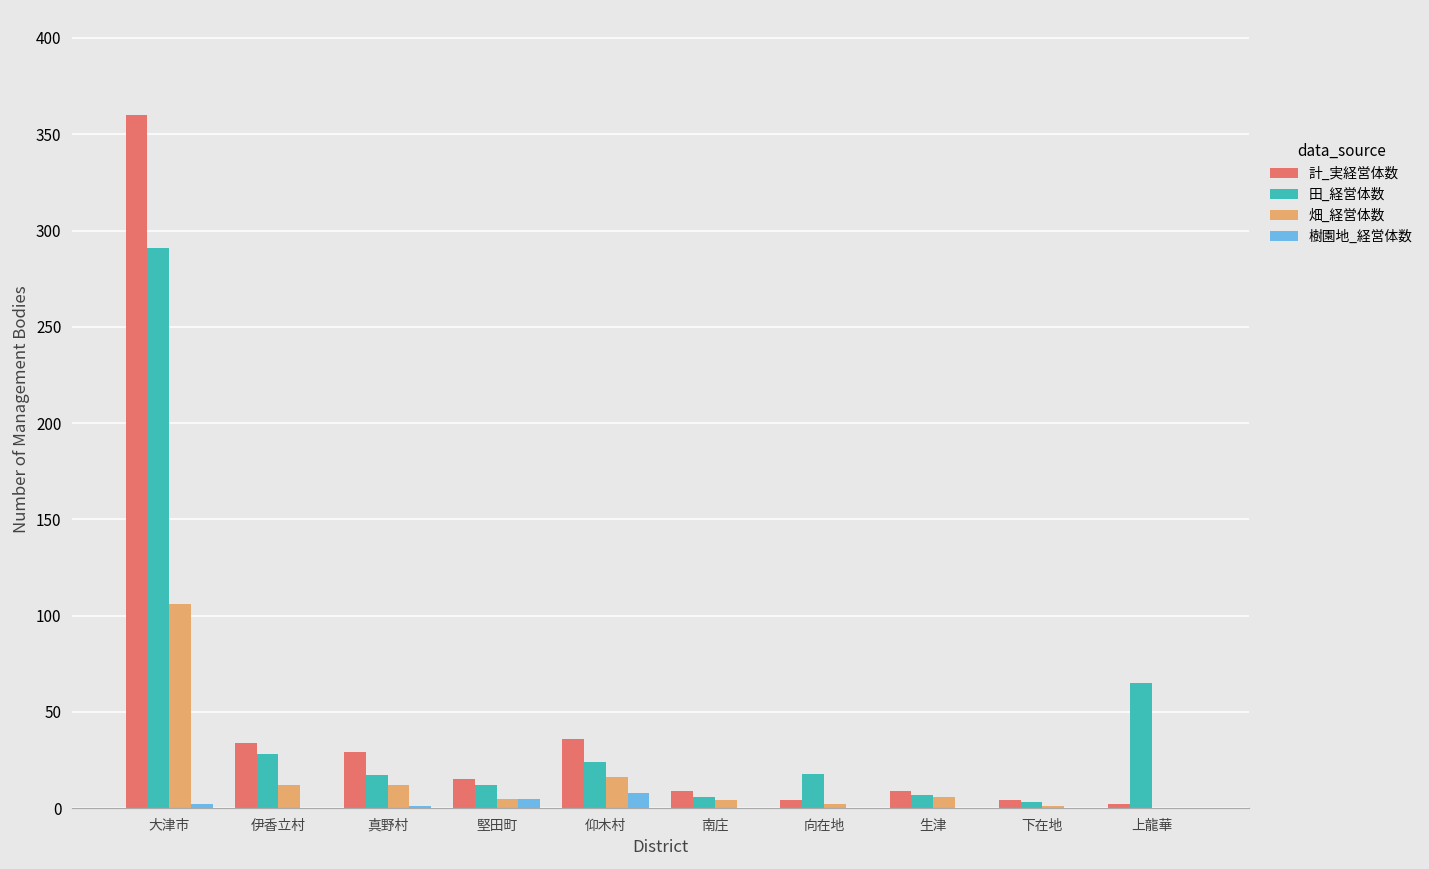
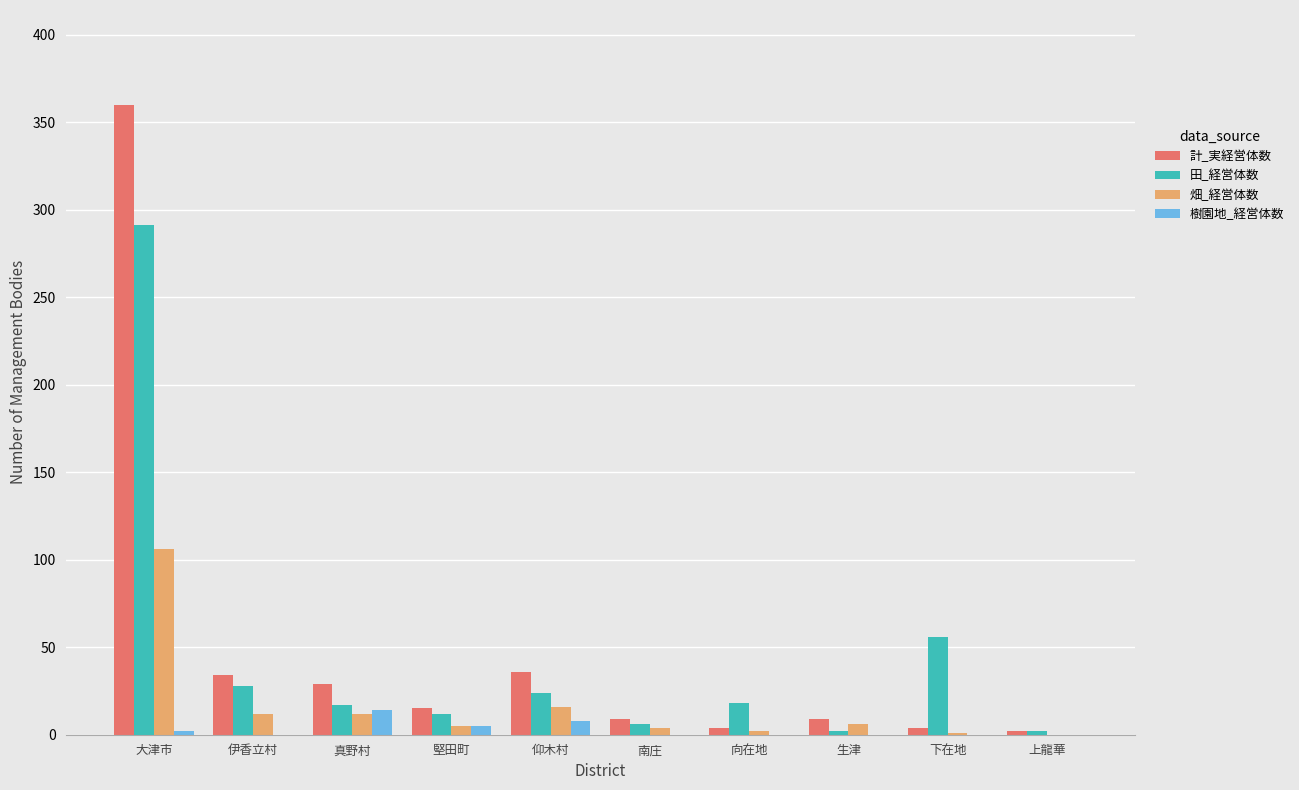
  {
    "田_経営体数": {
      "大津市": 291,
      "伊香立村": 28,
      "真野村": 17,
      "堅田町": 12,
      "仰木村": 24,
      "南庄": 6,
      "向在地": 18,
-     "生津": 7,
-     "下在地": 3,
-     "上龍華": 65
+     "生津": 2,
+     "下在地": 56,
+     "上龍華": 2
    },
    "樹園地_経営体数": {
      "大津市": 2,
      "伊香立村": 0,
-     "真野村": 1,
+     "真野村": 14,
      "堅田町": 5,
      "仰木村": 8,
      "南庄": 0,
      "向在地": 0,
      "生津": 0,
      "下在地": 0,
      "上龍華": 0
    }
  }
